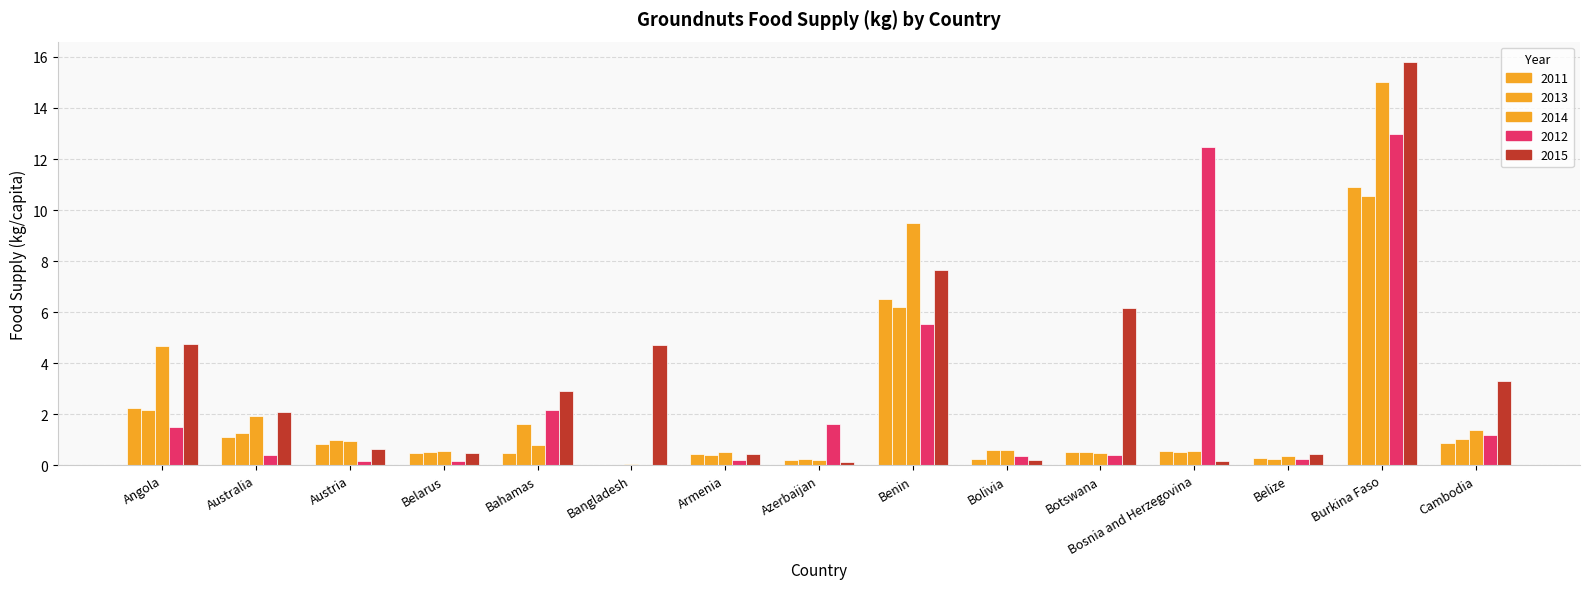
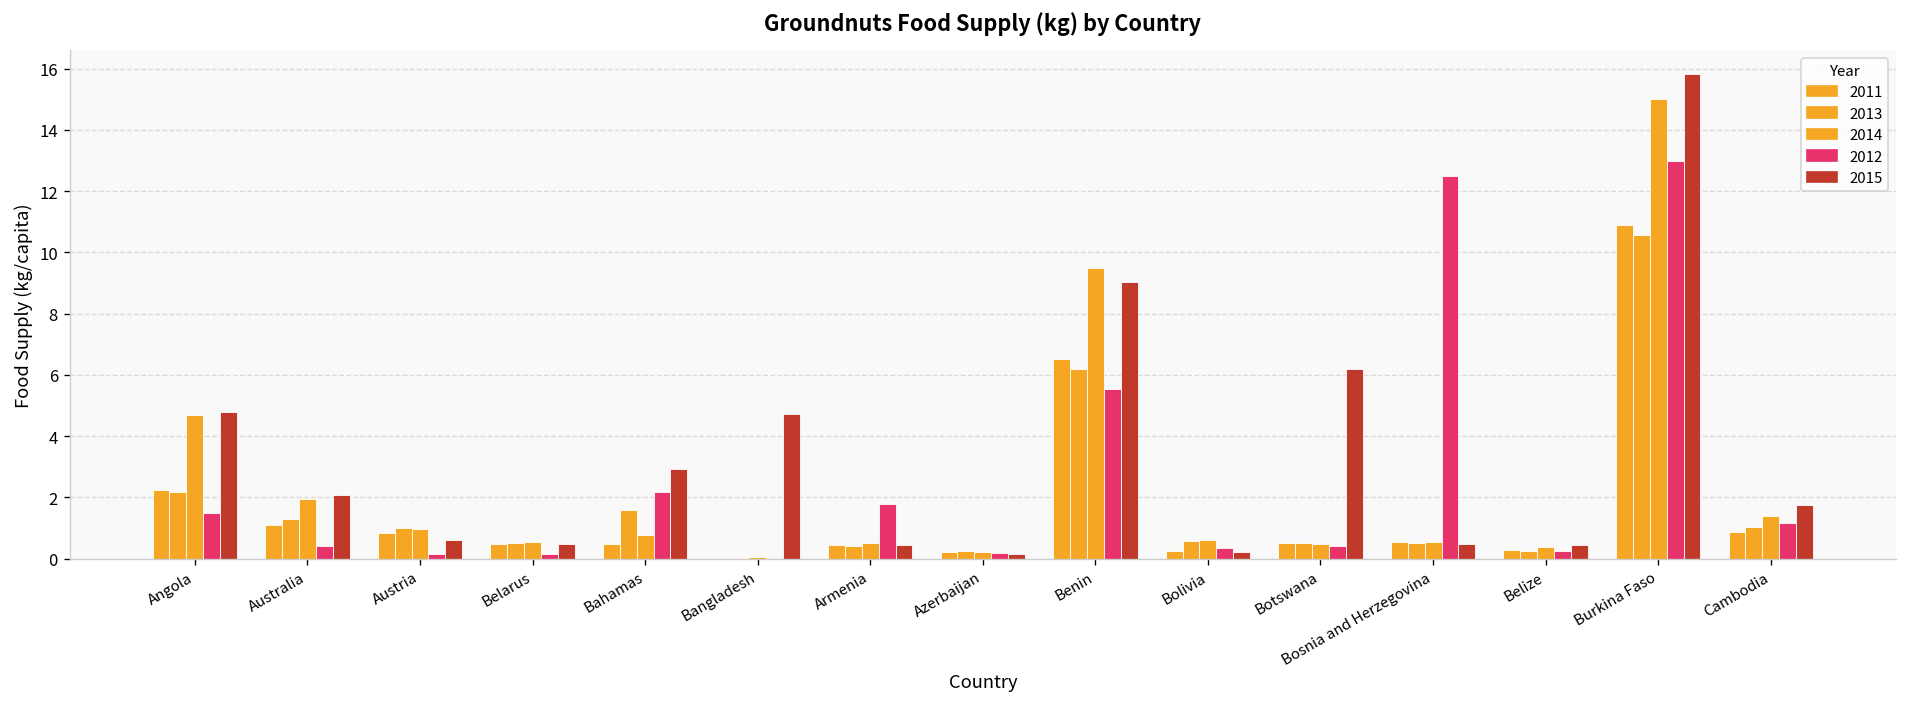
  {
    "2012": {
      "Angola": 1.5,
      "Australia": 0.4,
      "Austria": 0.2,
      "Belarus": 0.2,
      "Bahamas": 2.2,
-     "Armenia": 0.2,
-     "Azerbaijan": 1.6,
+     "Armenia": 1.8,
+     "Azerbaijan": 0.2,
      "Benin": 5.6,
      "Bolivia": 0.4,
      "Botswana": 0.4,
      "Bosnia and Herzegovina": 12.5,
      "Belize": 0.2,
      "Burkina Faso": 13.0,
      "Cambodia": 1.2
    },
    "2015": {
      "Angola": 4.8,
      "Australia": 2.1,
      "Austria": 0.6,
      "Belarus": 0.5,
      "Bahamas": 2.9,
      "Bangladesh": 4.7,
      "Armenia": 0.5,
      "Azerbaijan": 0.1,
-     "Benin": 7.6,
+     "Benin": 9.0,
      "Bolivia": 0.2,
      "Botswana": 6.2,
-     "Bosnia and Herzegovina": 0.2,
+     "Bosnia and Herzegovina": 0.5,
      "Belize": 0.5,
      "Burkina Faso": 15.8,
-     "Cambodia": 3.3
+     "Cambodia": 1.7
    }
  }
